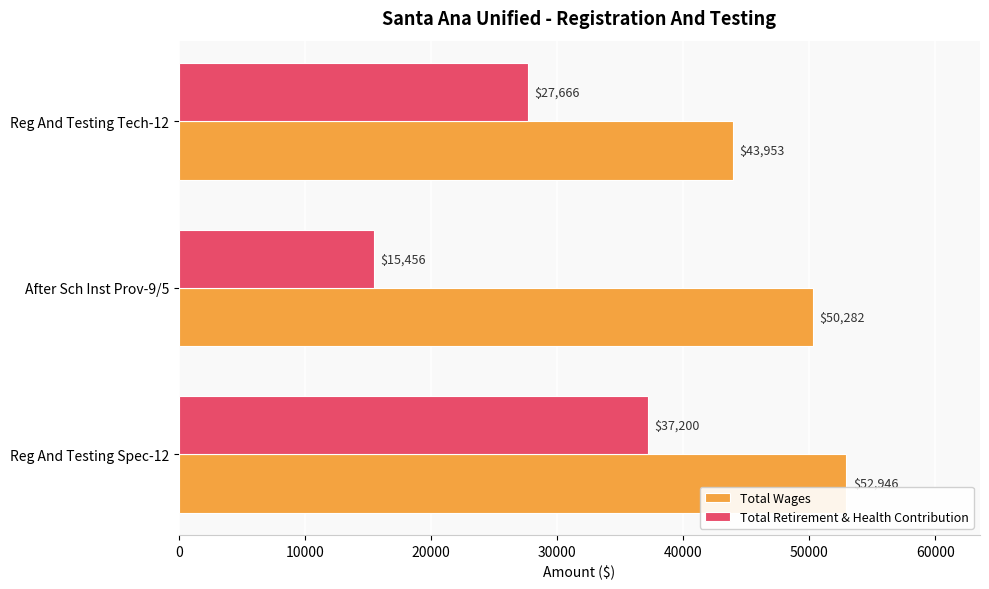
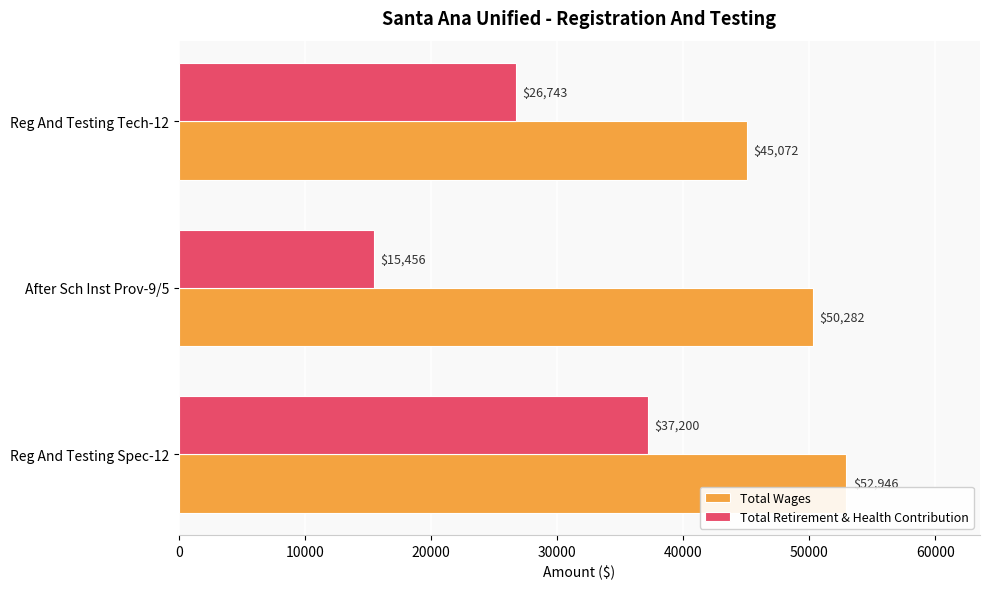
  {
    "Total Wages": {
-     "Reg And Testing Tech-12": "$43,953",
+     "Reg And Testing Tech-12": "$45,072",
      "After Sch Inst Prov-9/5": "$50,282"
    },
    "Total Retirement & Health Contribution": {
-     "Reg And Testing Tech-12": "$27,666",
+     "Reg And Testing Tech-12": "$26,743",
      "After Sch Inst Prov-9/5": "$15,456",
      "Reg And Testing Spec-12": "$37,200"
    }
  }
